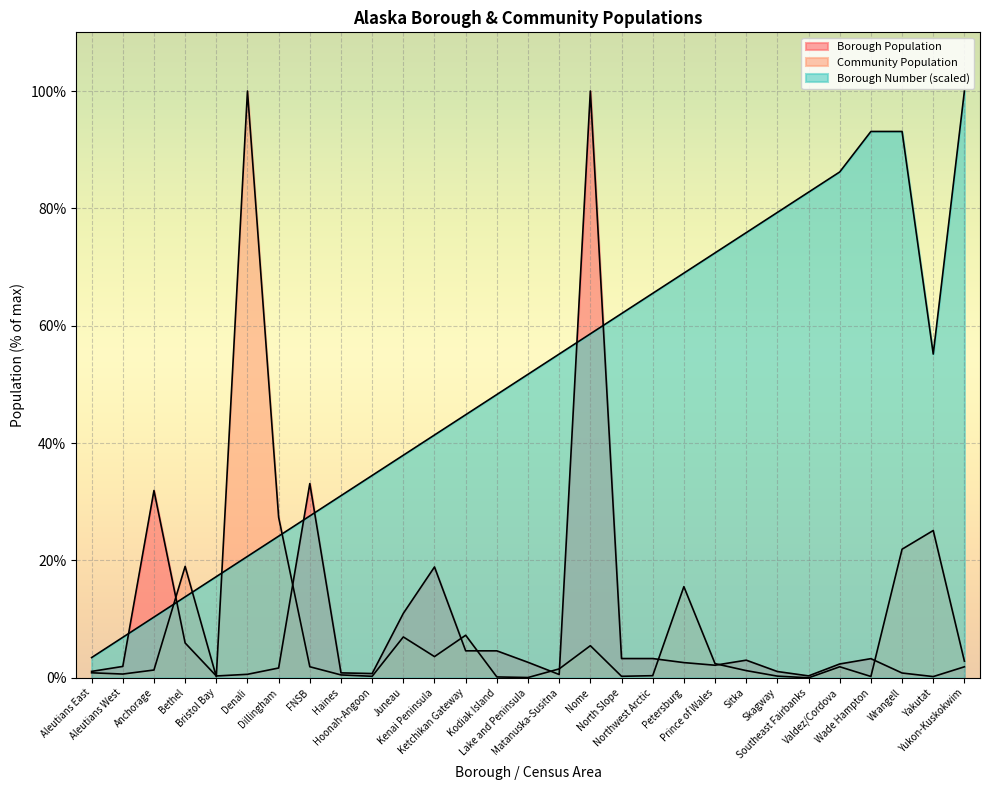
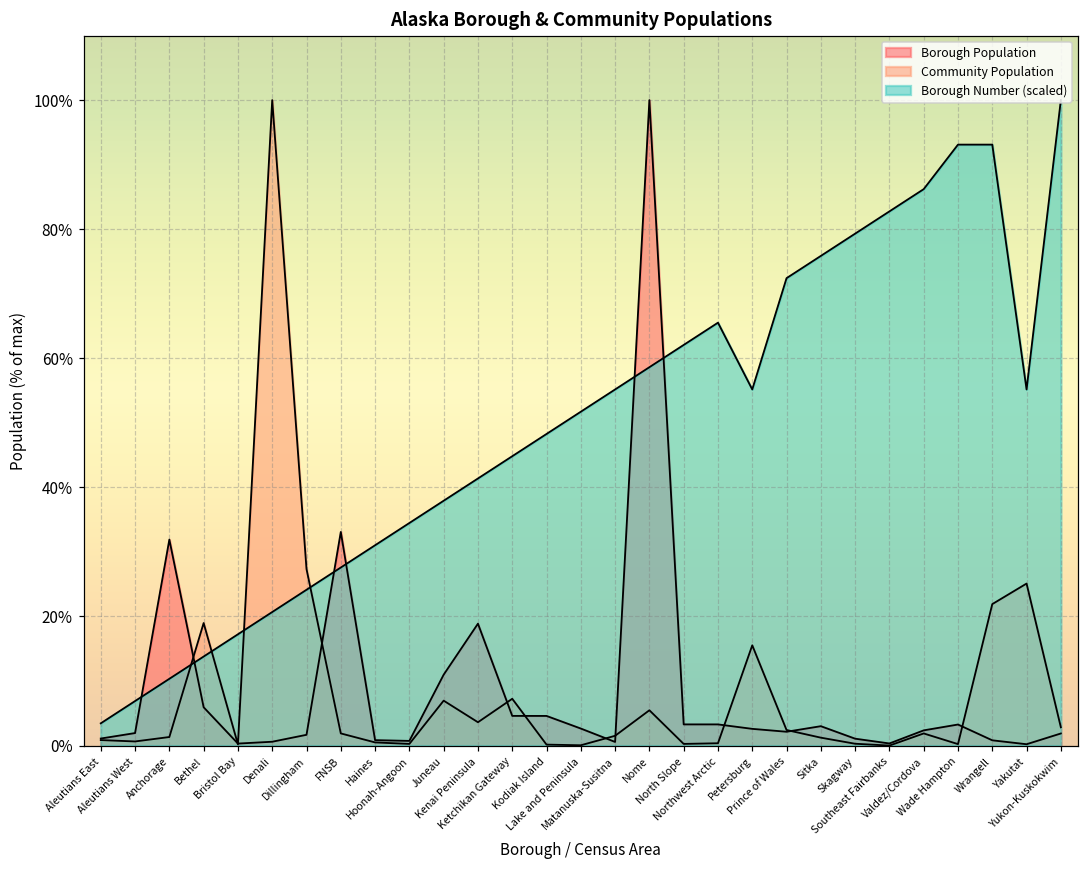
  {
    "Borough Number (scaled)": {
      "Aleutians East": "3%",
      "Aleutians West": "7%",
      "Anchorage": "10%",
      "Bethel": "14%",
      "Bristol Bay": "17%",
      "Denali": "21%",
      "Dillingham": "24%",
      "FNSB": "28%",
      "Haines": "31%",
      "Hoonah-Angoon": "34%",
      "Juneau": "38%",
      "Kenai Peninsula": "41%",
      "Ketchikan Gateway": "45%",
      "Kodiak Island": "48%",
      "Lake and Peninsula": "52%",
      "Matanuska-Susitna": "55%",
      "Nome": "59%",
      "North Slope": "62%",
      "Northwest Arctic": "66%",
-     "Petersburg": "69%",
+     "Petersburg": "55%",
      "Prince of Wales": "72%",
      "Sitka": "76%",
      "Skagway": "79%",
      "Southeast Fairbanks": "83%",
      "Valdez/Cordova": "86%",
      "Wade Hampton": "93%",
      "Wrangell": "93%",
      "Yakutat": "55%",
      "Yukon-Kuskokwim": "100%"
    }
  }
